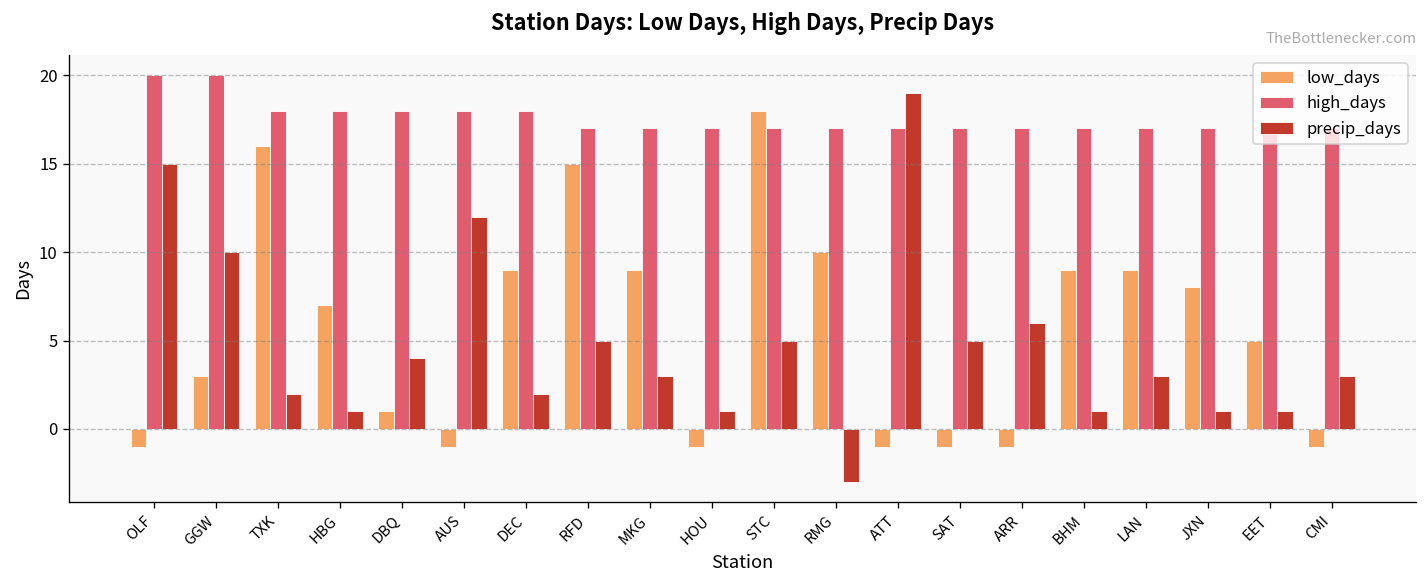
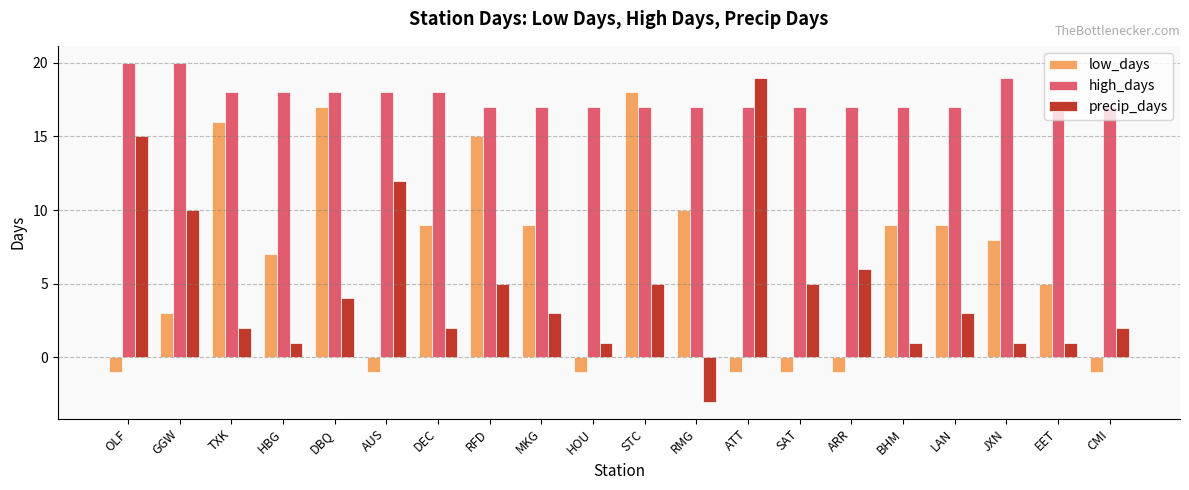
  {
    "low_days": {
      "OLF": -1,
      "GGW": 3,
      "TXK": 16,
      "HBG": 7,
-     "DBQ": 1,
+     "DBQ": 17,
      "AUS": -1,
      "DEC": 9,
      "RFD": 15,
      "MKG": 9,
      "HOU": -1,
      "STC": 18,
      "RMG": 10,
      "ATT": -1,
      "SAT": -1,
      "ARR": -1,
      "BHM": 9,
      "LAN": 9,
      "JXN": 8,
      "EET": 5,
      "CMI": -1
    },
    "high_days": {
      "OLF": 20,
      "GGW": 20,
      "TXK": 18,
      "HBG": 18,
      "DBQ": 18,
      "AUS": 18,
      "DEC": 18,
      "RFD": 17,
      "MKG": 17,
      "HOU": 17,
      "STC": 17,
      "RMG": 17,
      "ATT": 17,
      "SAT": 17,
      "ARR": 17,
      "BHM": 17,
      "LAN": 17,
-     "JXN": 17
+     "JXN": 19
    },
    "precip_days": {
      "OLF": 15,
      "GGW": 10,
      "TXK": 2,
      "HBG": 1,
      "DBQ": 4,
      "AUS": 12,
      "DEC": 2,
      "RFD": 5,
      "MKG": 3,
      "HOU": 1,
      "STC": 5,
      "RMG": -3,
      "ATT": 19,
      "SAT": 5,
      "ARR": 6,
      "BHM": 1,
      "LAN": 3,
      "JXN": 1,
      "EET": 1,
-     "CMI": 3
+     "CMI": 2
    }
  }
